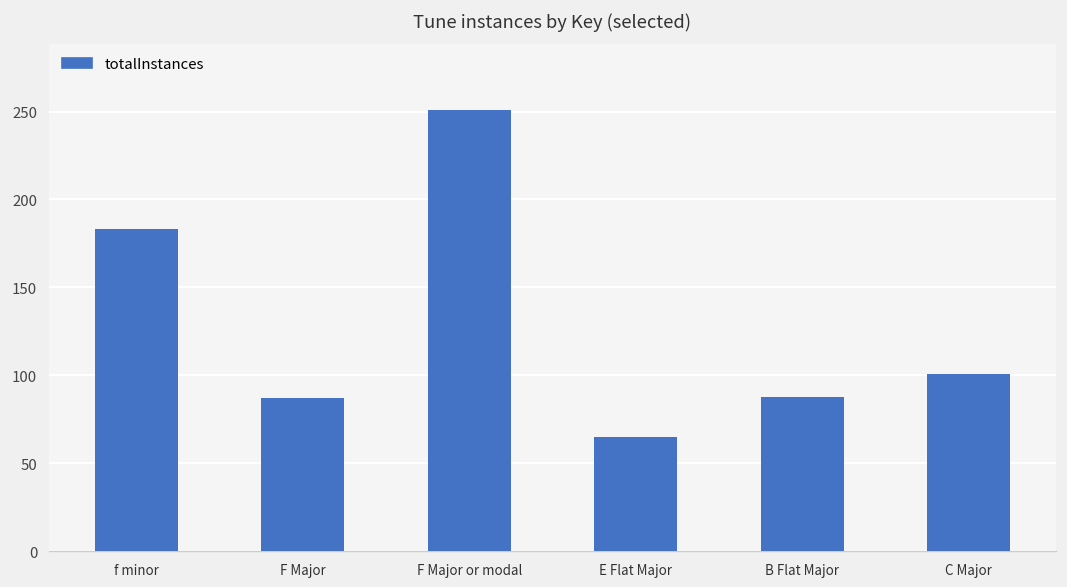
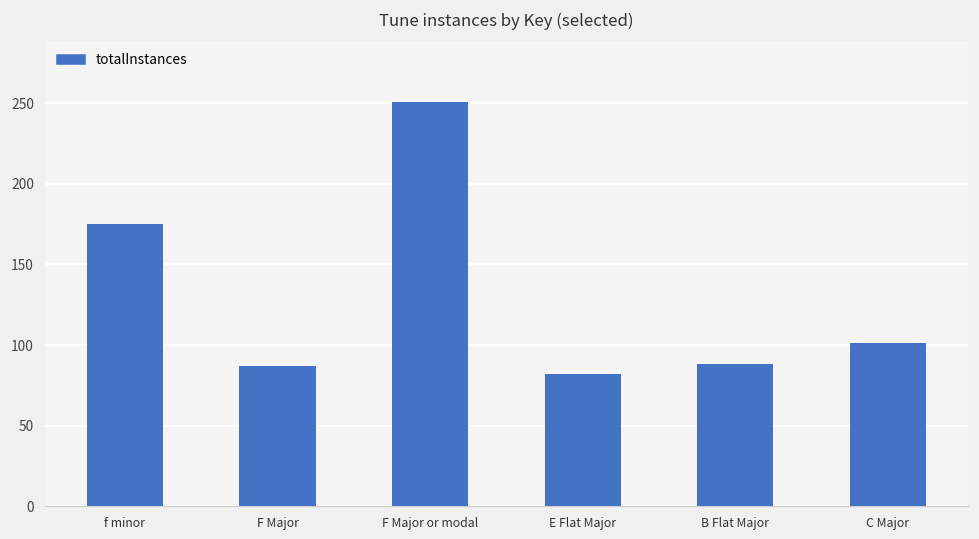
  {
-   "f minor": 183,
+   "f minor": 175,
    "F Major": 87,
    "F Major or modal": 251,
-   "E Flat Major": 65,
+   "E Flat Major": 82,
    "B Flat Major": 88,
    "C Major": 101
  }
